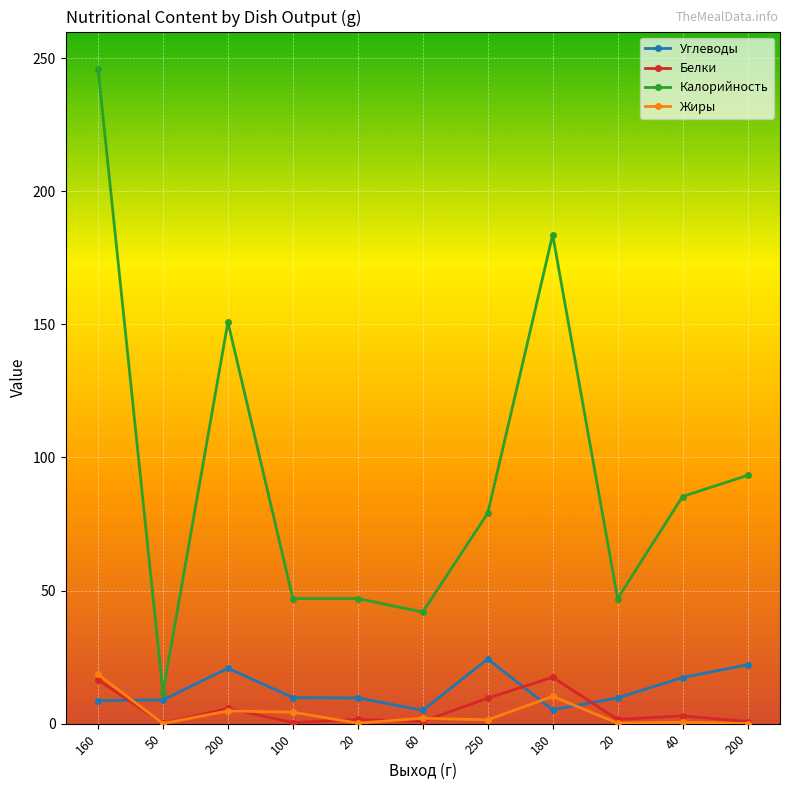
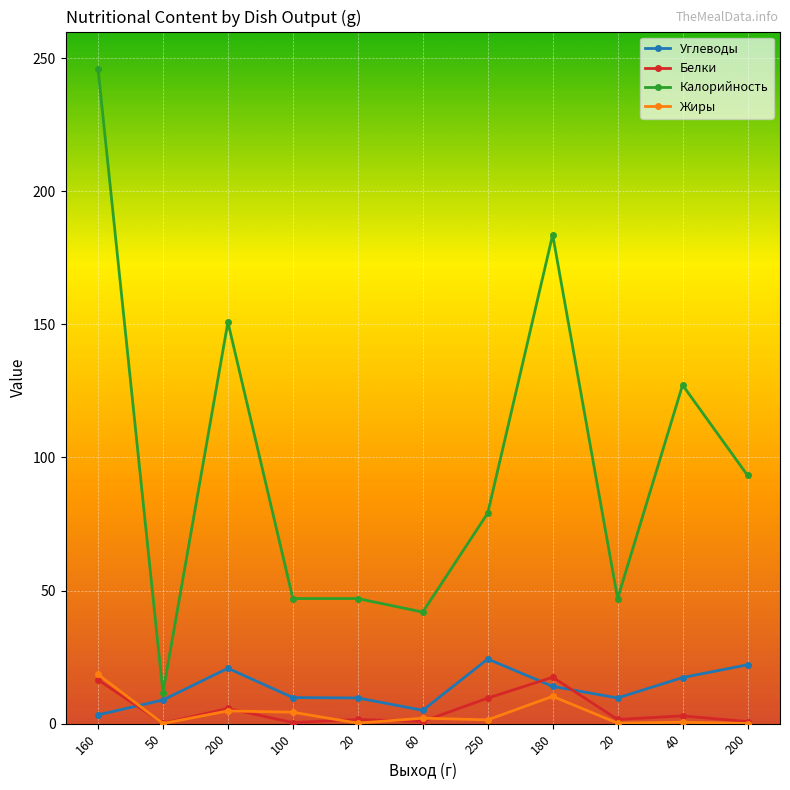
  {
    "Углеводы": {
-     "160": 9,
+     "160": 3,
      "50": 9,
      "100": 10,
      "60": 5,
      "250": 24,
-     "180": 5,
+     "180": 14,
      "40": 17
    },
    "Белки": {
      "160": 16,
      "100": 0,
      "60": 1,
      "250": 10,
      "180": 17,
      "40": 3
    },
    "Калорийность": {
      "160": 246,
      "50": 12,
      "100": 47,
      "60": 42,
      "250": 79,
      "180": 184,
-     "40": 85
+     "40": 127
    },
    "Жиры": {
      "160": 19,
      "100": 4,
      "60": 2,
      "250": 1,
      "180": 10,
      "40": 1
    }
  }
